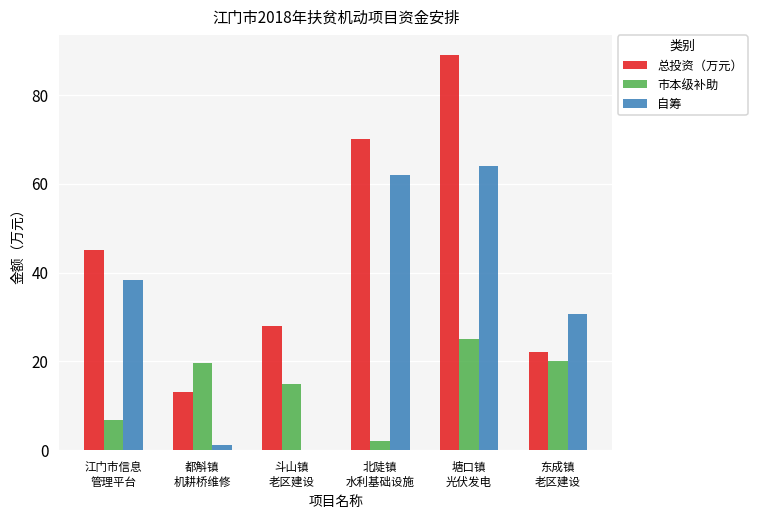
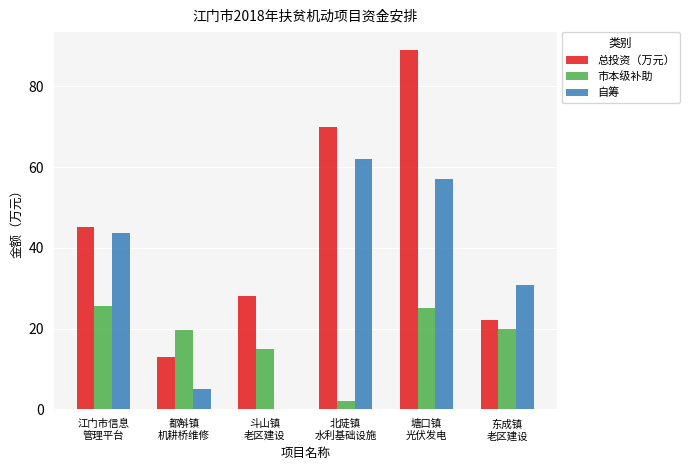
  {
    "总投资（万元）": {
      "江门市信息 管理平台": 45,
      "都斛镇 机耕桥维修": 13,
      "斗山镇 老区建设": 28,
      "北陡镇 水利基础设施": 70,
      "塘口镇 光伏发电": 89,
      "东成镇 老区建设": 22
    },
    "市本级补助": {
-     "江门市信息 管理平台": 7,
+     "江门市信息 管理平台": 26,
      "都斛镇 机耕桥维修": 20,
      "斗山镇 老区建设": 15,
      "北陡镇 水利基础设施": 2,
      "塘口镇 光伏发电": 25,
      "东成镇 老区建设": 20
    },
    "自筹": {
-     "江门市信息 管理平台": 38,
-     "都斛镇 机耕桥维修": 1,
+     "江门市信息 管理平台": 44,
+     "都斛镇 机耕桥维修": 5,
      "斗山镇 老区建设": 0,
      "北陡镇 水利基础设施": 62,
-     "塘口镇 光伏发电": 64,
+     "塘口镇 光伏发电": 57,
      "东成镇 老区建设": 31
    }
  }
